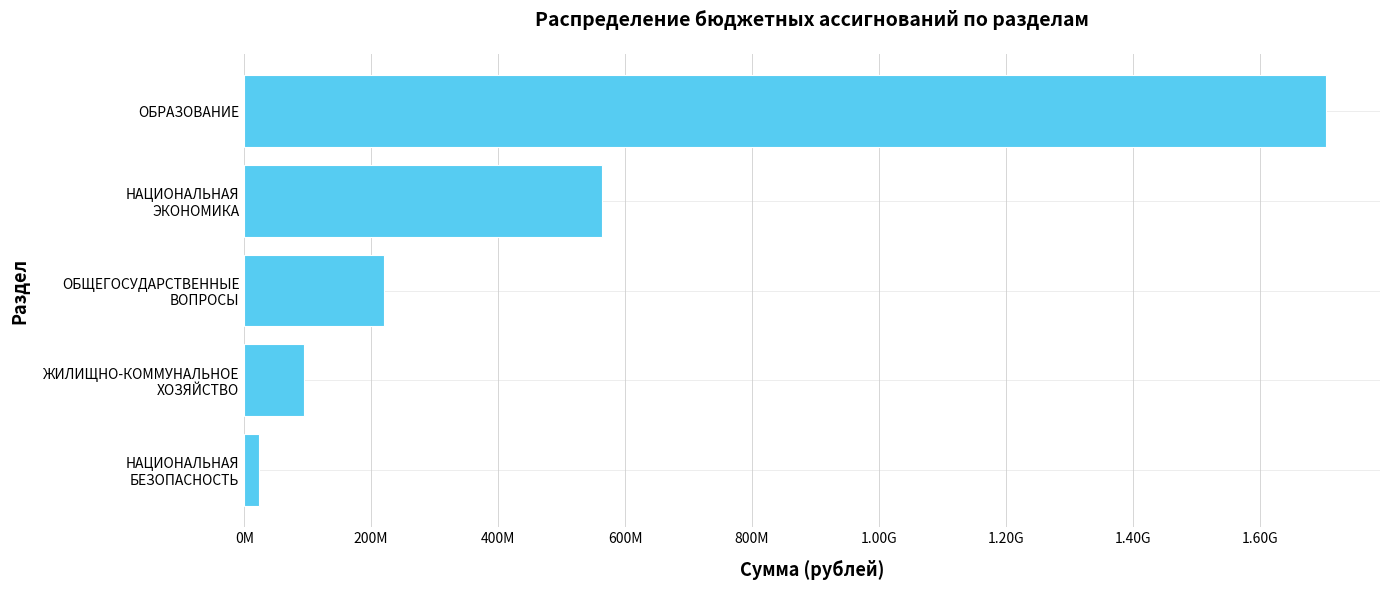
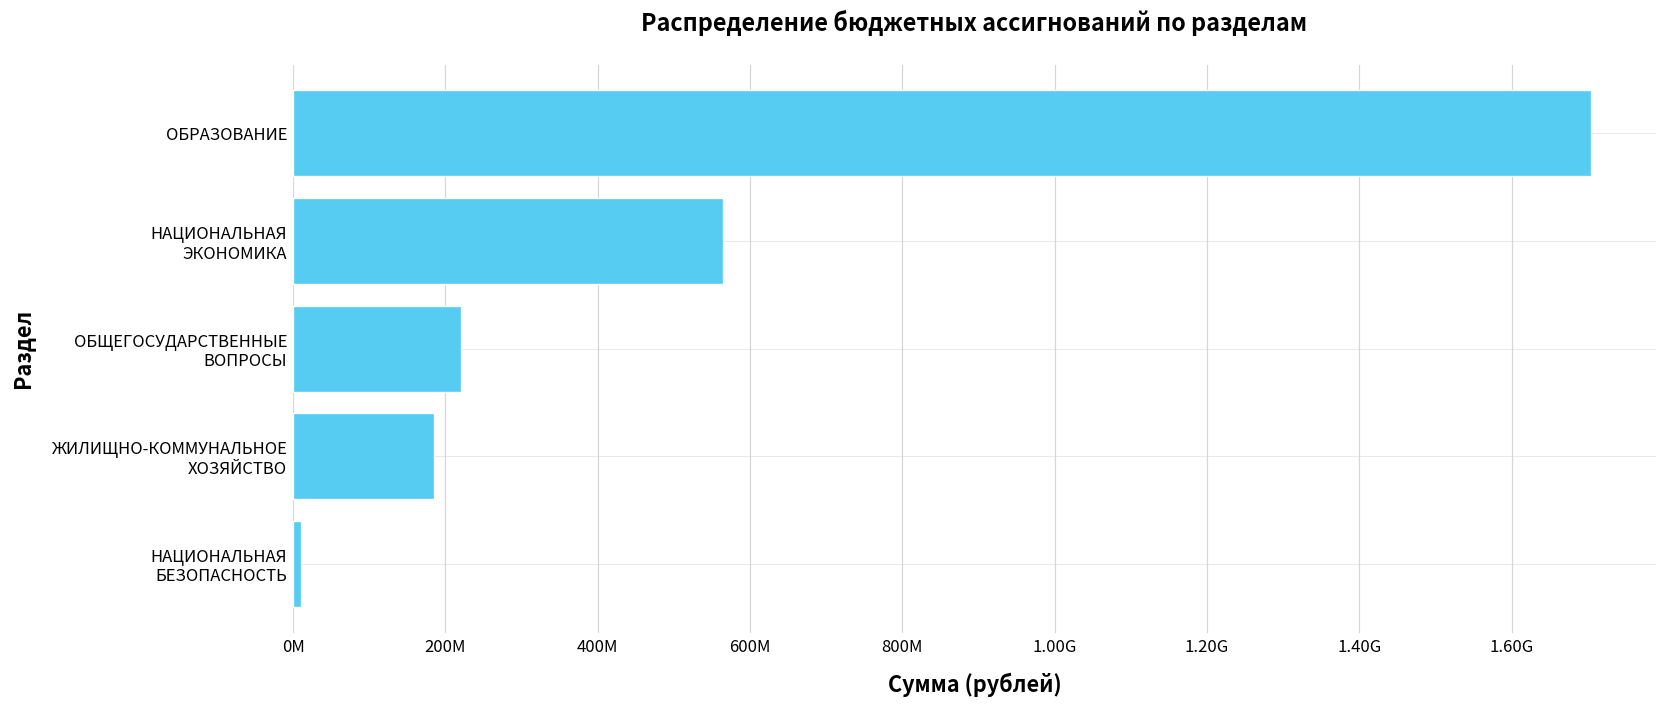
  {
    "ОБРАЗОВАНИЕ": 1700000000,
    "НАЦИОНАЛЬНАЯ ЭКОНОМИКА": 560000000,
    "ОБЩЕГОСУДАРСТВЕННЫЕ ВОПРОСЫ": 220000000,
-   "ЖИЛИЩНО-КОММУНАЛЬНОЕ ХОЗЯЙСТВО": 90000000,
-   "НАЦИОНАЛЬНАЯ БЕЗОПАСНОСТЬ": 20000000
+   "ЖИЛИЩНО-КОММУНАЛЬНОЕ ХОЗЯЙСТВО": 180000000,
+   "НАЦИОНАЛЬНАЯ БЕЗОПАСНОСТЬ": 10000000
  }
